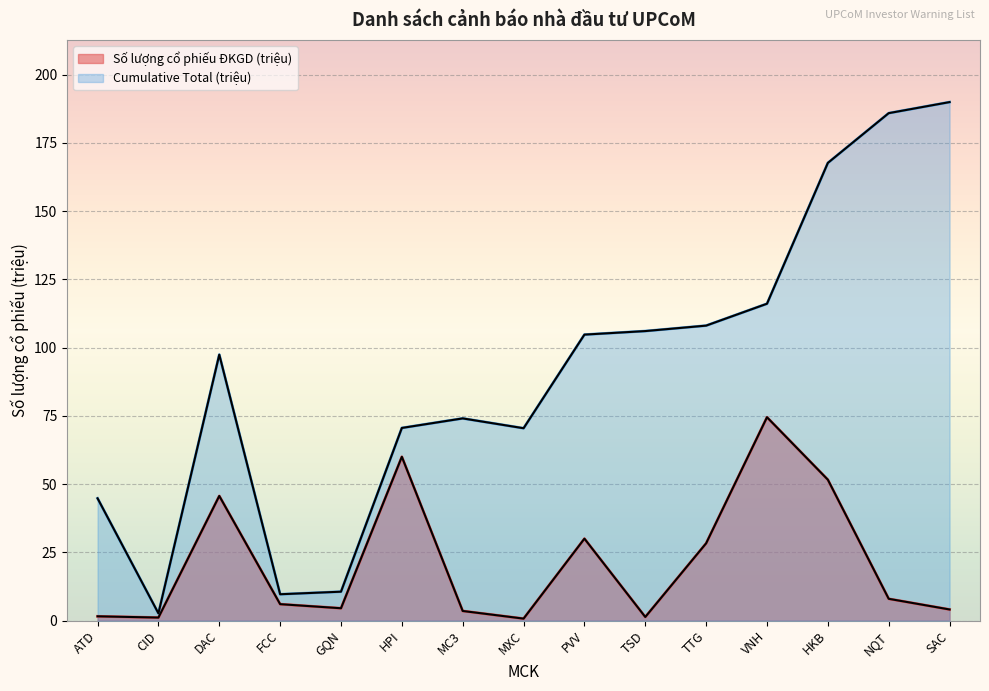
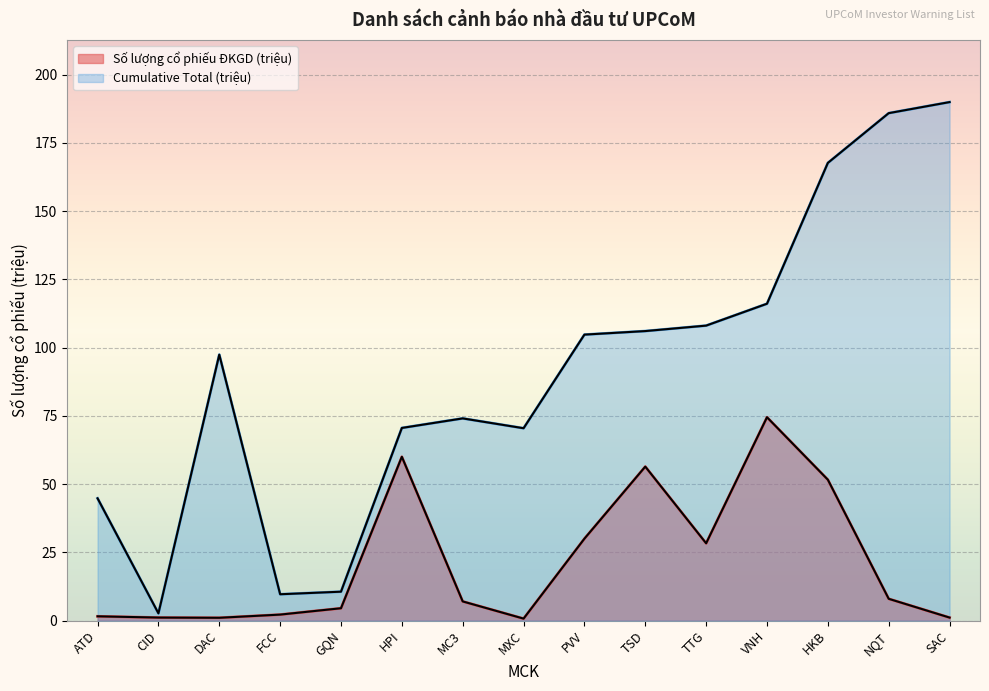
  {
    "Số lượng cổ phiếu ĐKGD (triệu)": {
      "ATD": 2,
      "CID": 1,
-     "DAC": 46,
-     "FCC": 6,
+     "DAC": 1,
+     "FCC": 2,
      "GQN": 5,
      "HPI": 60,
-     "MC3": 4,
+     "MC3": 7,
      "MXC": 1,
      "PVV": 30,
-     "TSD": 1,
+     "TSD": 56,
      "TTG": 28,
      "VNH": 74,
      "HKB": 52,
      "NQT": 8,
-     "SAC": 4
+     "SAC": 1
    },
    "Cumulative Total (triệu)": {
      "ATD": 45,
      "CID": 3,
      "DAC": 97,
      "FCC": 10,
      "GQN": 11,
      "HPI": 71,
      "MC3": 74,
      "MXC": 70,
      "PVV": 105,
      "TSD": 106,
      "TTG": 108,
      "VNH": 116,
      "HKB": 168,
      "NQT": 186,
      "SAC": 190
    }
  }
